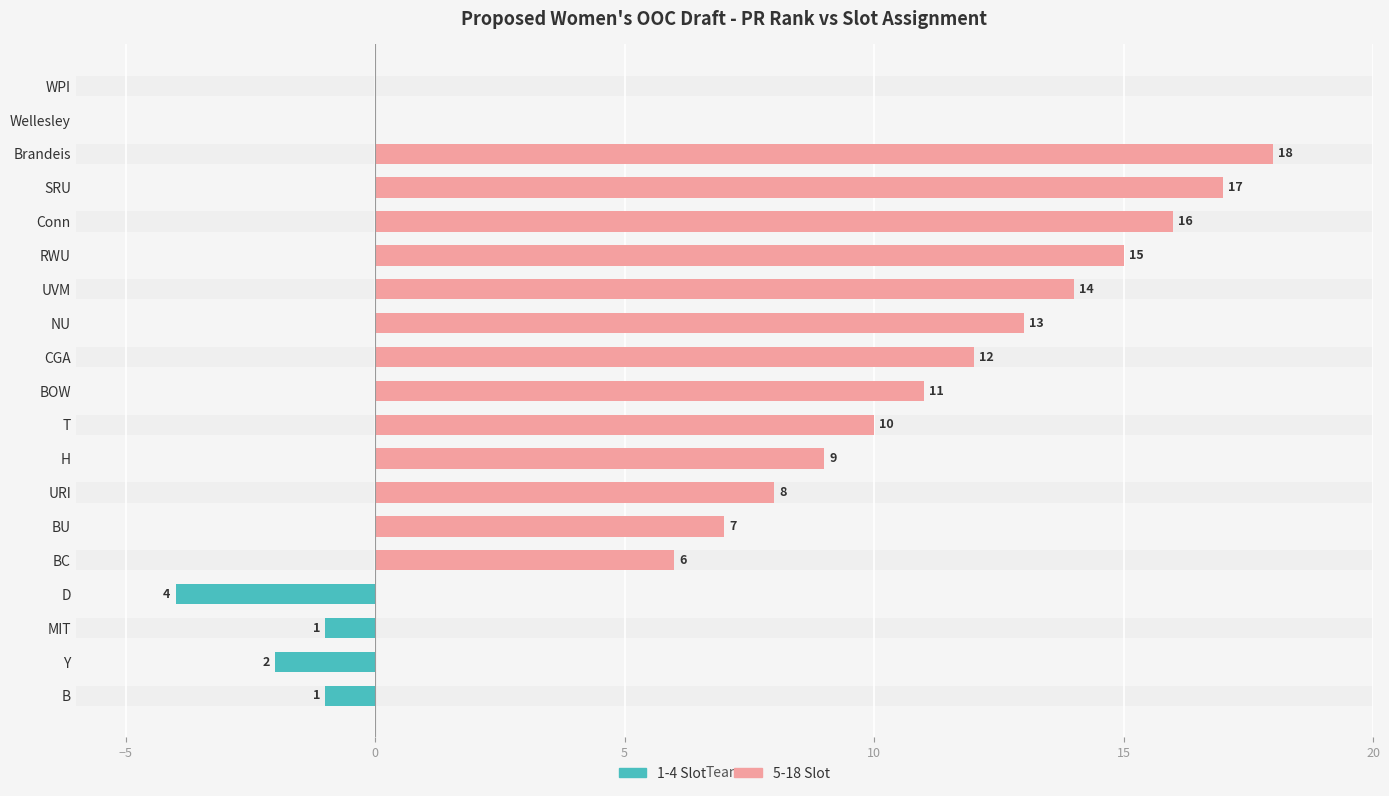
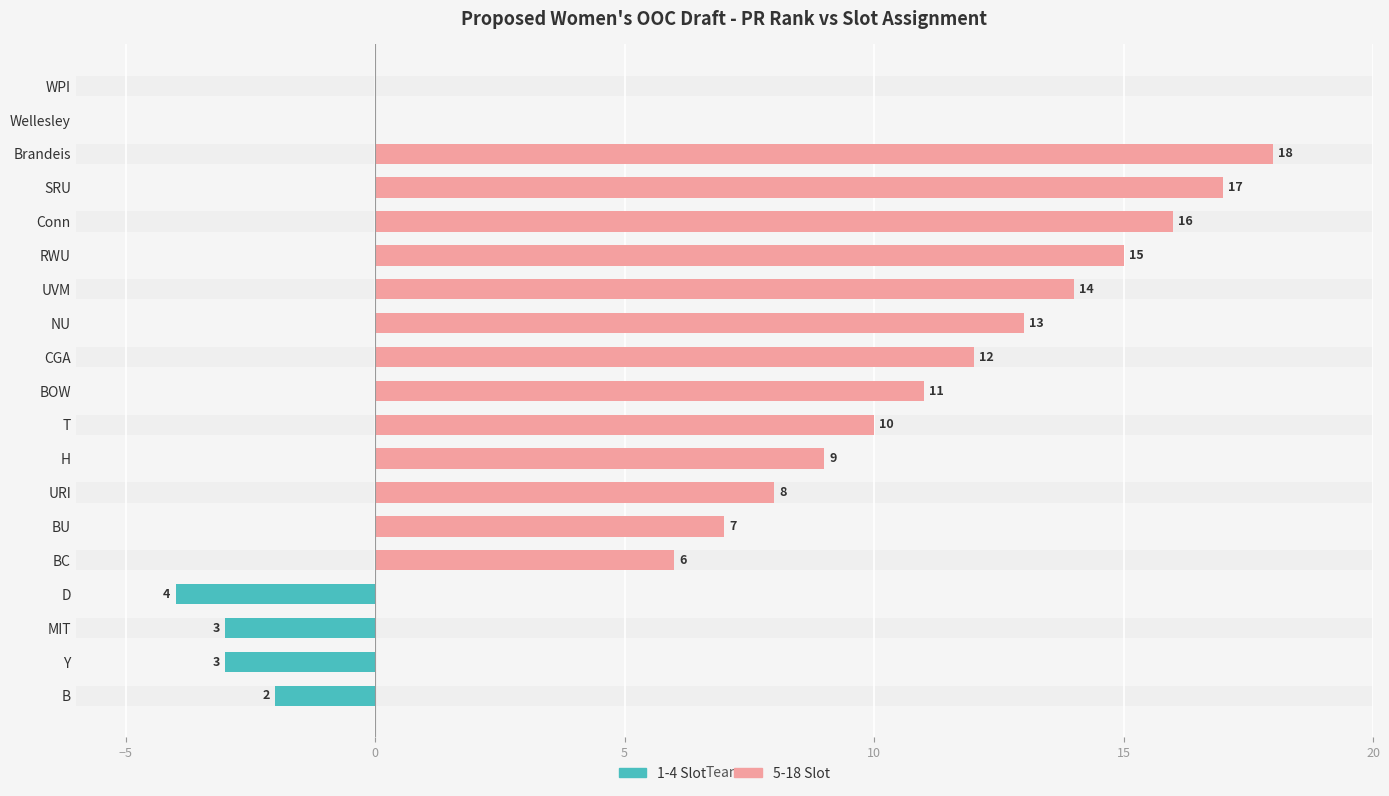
  {
    "1-4 Slot": {
-     "MIT": 1,
-     "Y": 2,
-     "B": 1
+     "MIT": 3,
+     "Y": 3,
+     "B": 2
    }
  }
